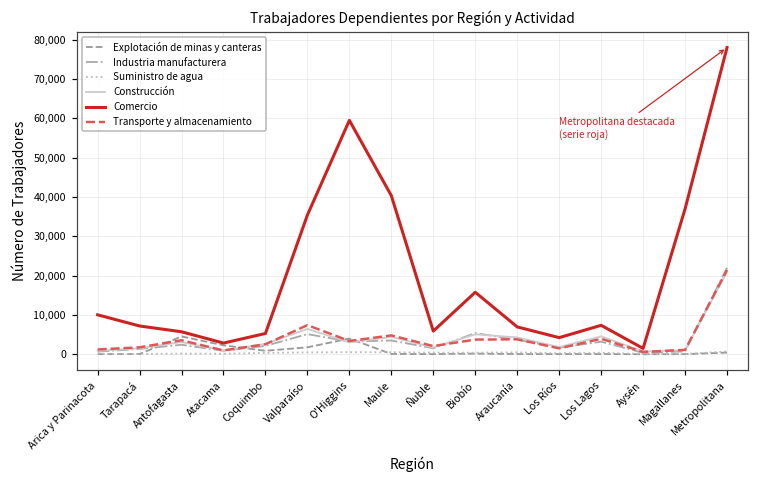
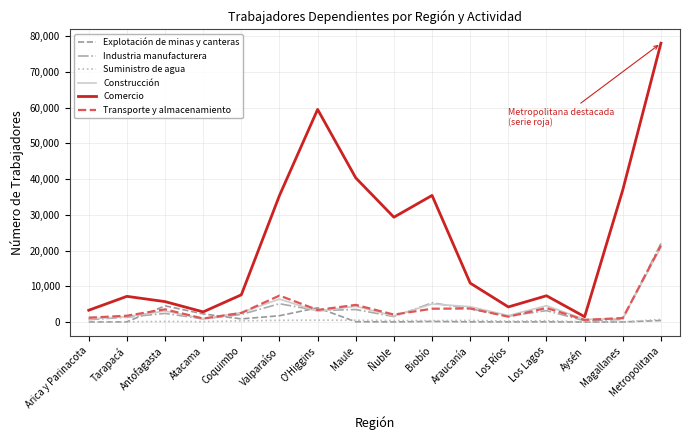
  {
    "Comercio": {
-     "Arica y Parinacota": "10,000",
+     "Arica y Parinacota": "3,000",
      "Tarapacá": "7,000",
      "Antofagasta": "6,000",
-     "Coquimbo": "5,000",
+     "Coquimbo": "8,000",
      "Valparaíso": "35,000",
      "O'Higgins": "59,000",
      "Maule": "40,000",
-     "Ñuble": "6,000",
-     "Biobío": "16,000",
-     "Araucanía": "7,000",
+     "Ñuble": "29,000",
+     "Biobío": "35,000",
+     "Araucanía": "11,000",
      "Los Ríos": "4,000",
      "Los Lagos": "7,000",
      "Aysén": "1,000",
      "Magallanes": "37,000",
      "Metropolitana": "78,000"
    },
    "Transporte y almacenamiento": {
      "Valparaíso": "7,000",
      "Biobío": "4,000"
    }
  }
